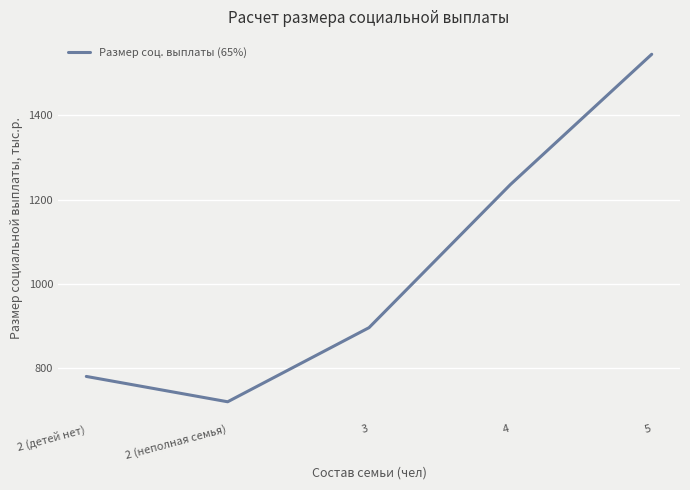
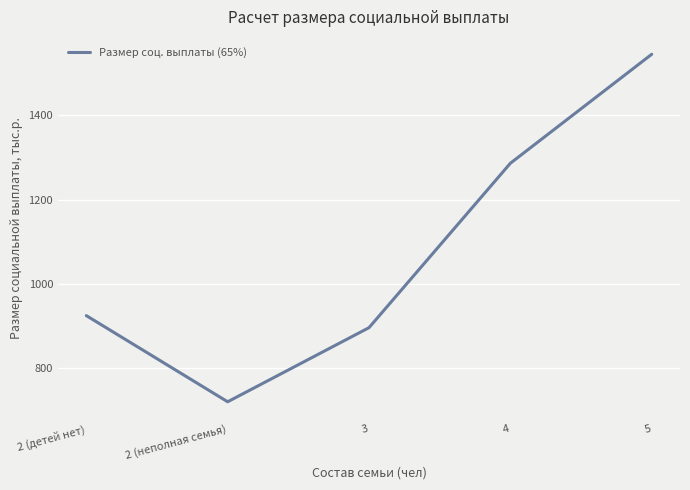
  {
-   "2 (детей нет)": 780,
+   "2 (детей нет)": 920,
    "2 (неполная семья)": 720,
    "3": 900,
-   "4": 1240,
+   "4": 1290,
    "5": 1540
  }
